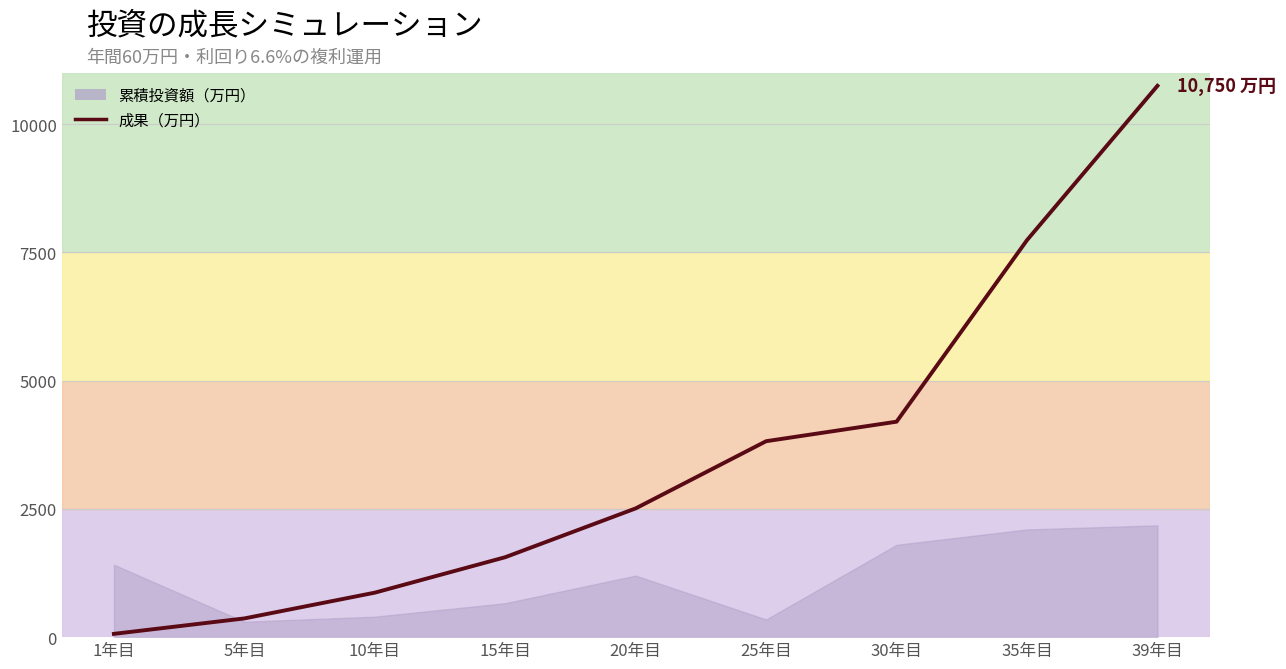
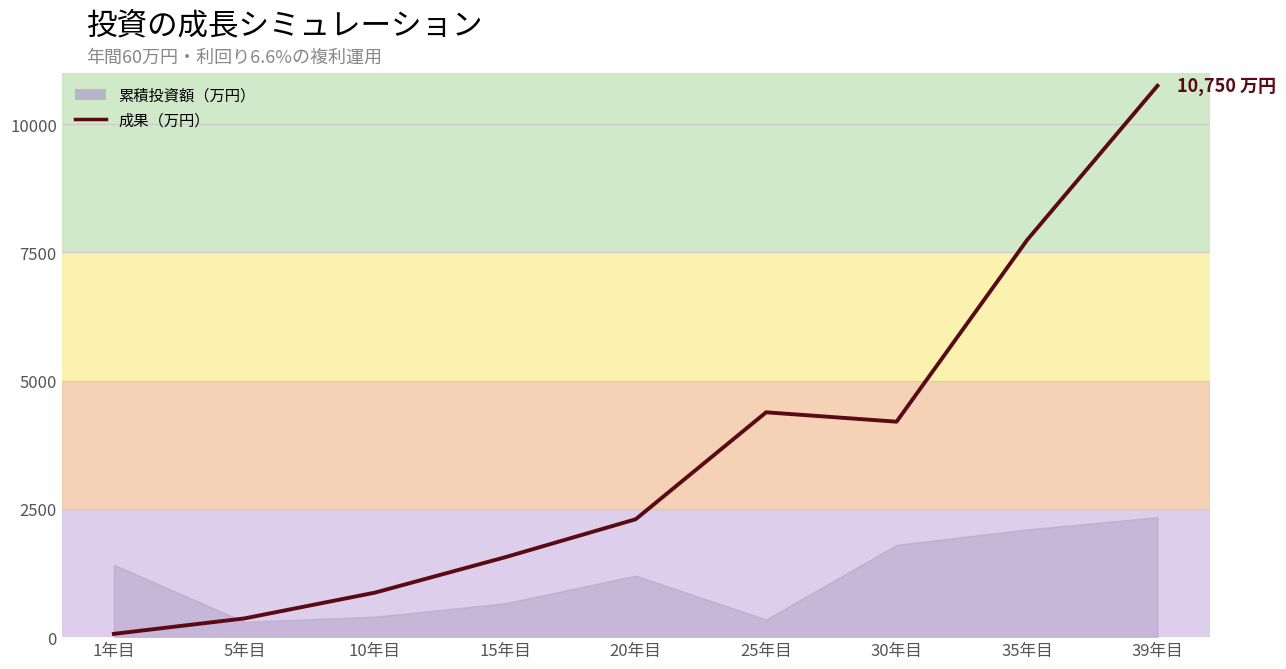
  {
    "成果（万円）": {
      "1年目": 100,
      "5年目": 400,
      "10年目": 900,
      "15年目": 1600,
-     "20年目": 2500,
-     "25年目": 3800,
+     "20年目": 2300,
+     "25年目": 4400,
      "30年目": 4200,
      "35年目": 7700
    },
    "累積投資額（万円）": {
      "1年目": 1400,
      "5年目": 300,
      "10年目": 400,
      "15年目": 700,
      "20年目": 1200,
      "25年目": 300,
      "30年目": 1800,
      "35年目": 2100,
-     "39年目": 2200
+     "39年目": 2300
    }
  }
